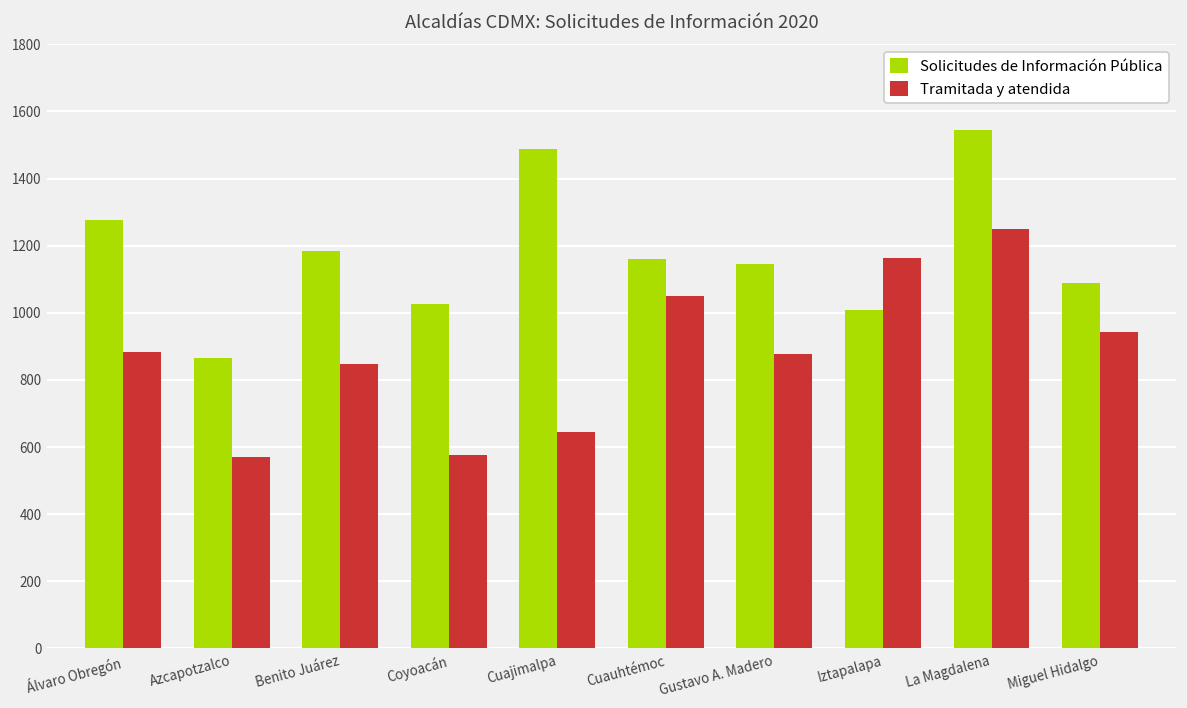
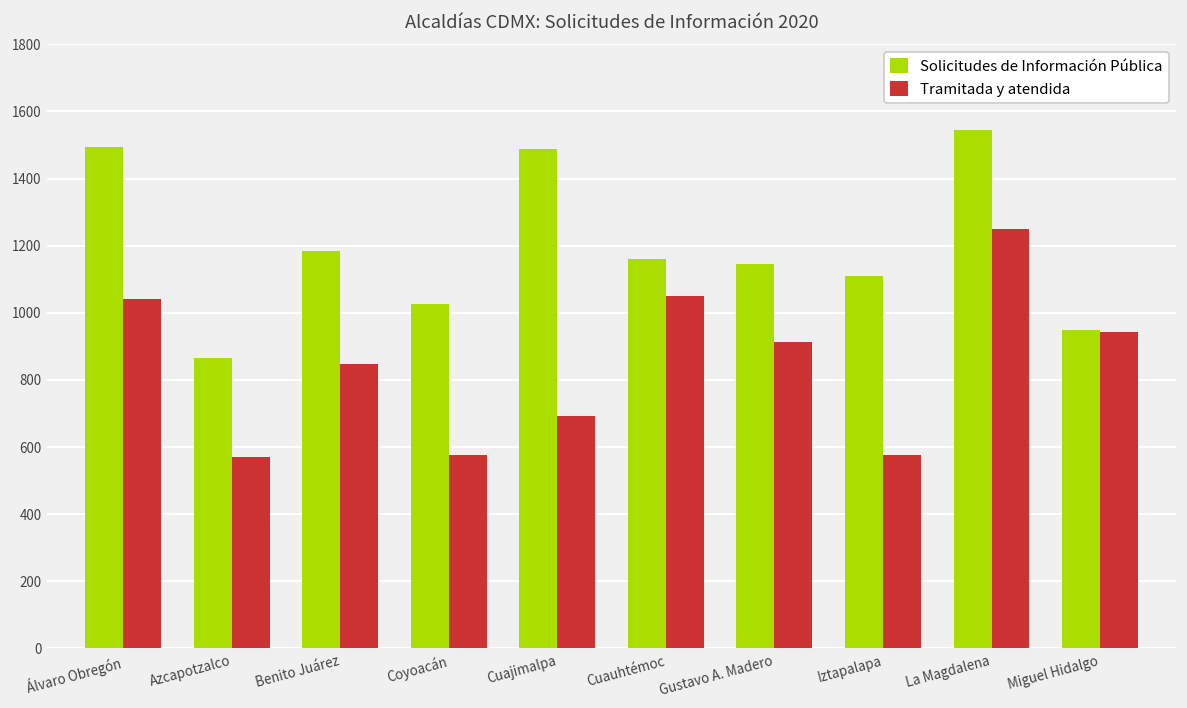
  {
    "Solicitudes de Información Pública": {
-     "Álvaro Obregón": 1280,
+     "Álvaro Obregón": 1490,
      "Azcapotzalco": 870,
      "Benito Juárez": 1190,
      "Coyoacán": 1030,
      "Cuajimalpa": 1490,
      "Cuauhtémoc": 1160,
      "Gustavo A. Madero": 1140,
-     "Iztapalapa": 1010,
+     "Iztapalapa": 1110,
      "La Magdalena": 1550,
-     "Miguel Hidalgo": 1090
+     "Miguel Hidalgo": 950
    },
    "Tramitada y atendida": {
-     "Álvaro Obregón": 880,
+     "Álvaro Obregón": 1040,
      "Azcapotzalco": 570,
      "Benito Juárez": 850,
      "Coyoacán": 580,
-     "Cuajimalpa": 640,
+     "Cuajimalpa": 690,
      "Cuauhtémoc": 1050,
-     "Gustavo A. Madero": 880,
-     "Iztapalapa": 1160,
+     "Gustavo A. Madero": 910,
+     "Iztapalapa": 580,
      "La Magdalena": 1250,
      "Miguel Hidalgo": 940
    }
  }
